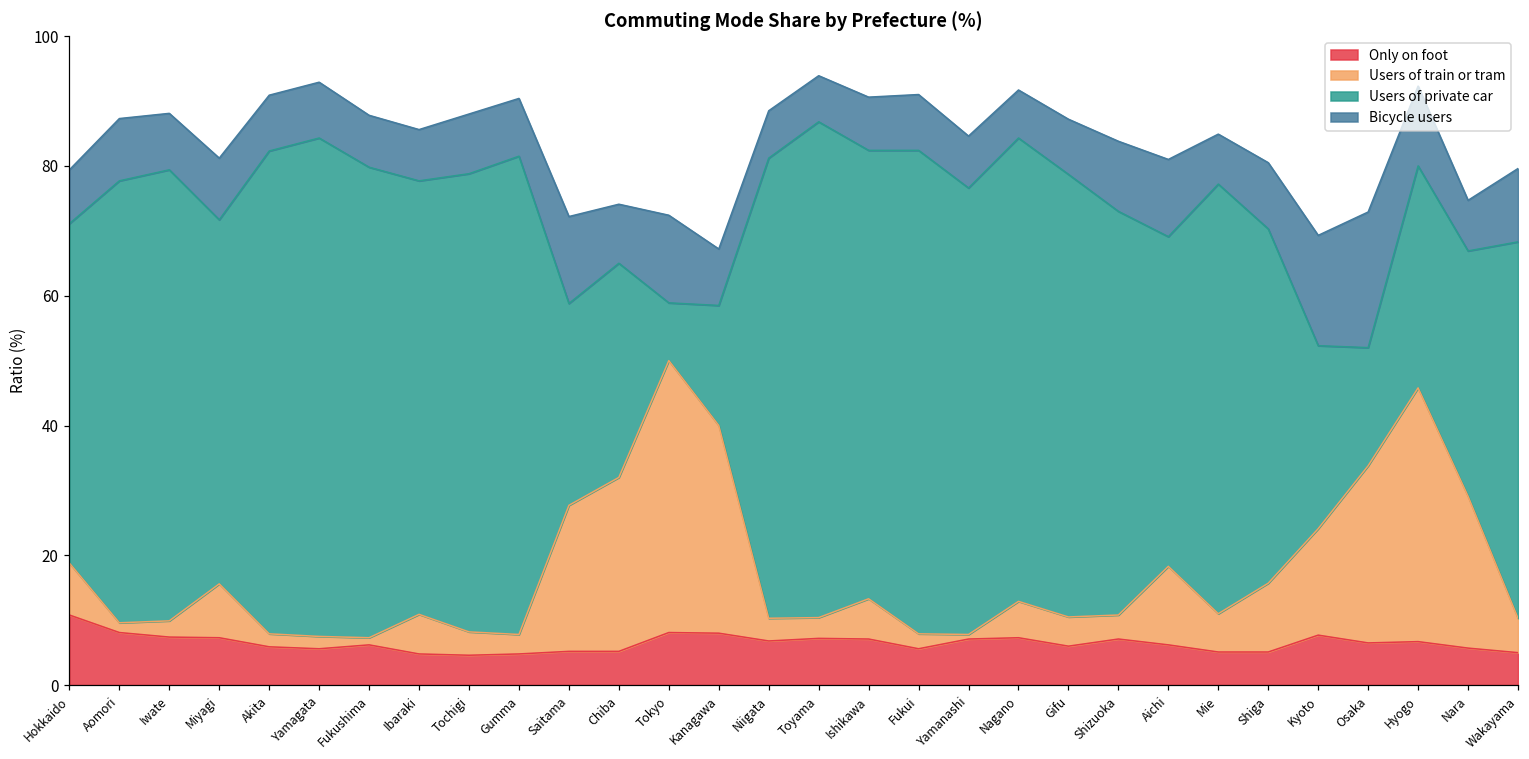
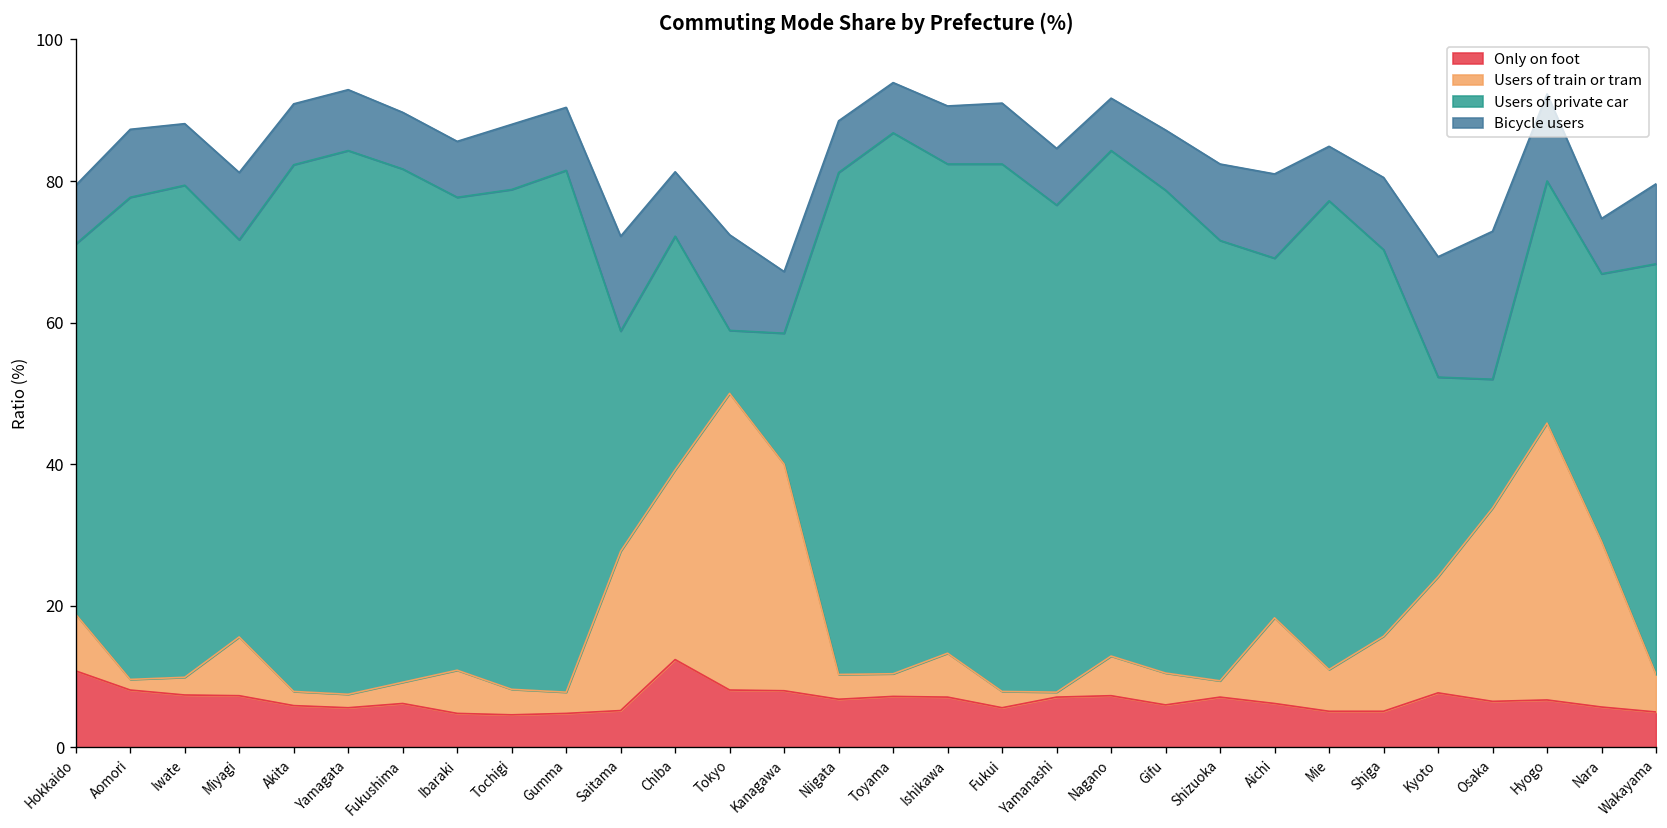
  {
    "Only on foot": {
      "Hokkaido": 11,
      "Aomori": 8,
      "Iwate": 7,
      "Miyagi": 7,
      "Akita": 6,
      "Yamagata": 6,
      "Fukushima": 6,
      "Ibaraki": 5,
      "Tochigi": 5,
      "Gumma": 5,
      "Saitama": 5,
-     "Chiba": 5,
+     "Chiba": 12,
      "Tokyo": 8,
      "Kanagawa": 8,
      "Niigata": 7,
      "Toyama": 7,
      "Ishikawa": 7,
      "Fukui": 6,
      "Yamanashi": 7,
      "Nagano": 7,
      "Gifu": 6,
      "Shizuoka": 7,
      "Aichi": 6,
      "Mie": 5,
      "Shiga": 5,
      "Kyoto": 8,
      "Osaka": 7,
      "Hyogo": 7,
      "Nara": 6,
      "Wakayama": 5
    },
    "Users of train or tram": {
      "Hokkaido": 8,
      "Aomori": 2,
      "Iwate": 3,
      "Miyagi": 8,
      "Akita": 2,
      "Yamagata": 2,
-     "Fukushima": 1,
+     "Fukushima": 3,
      "Ibaraki": 6,
      "Tochigi": 4,
      "Gumma": 3,
      "Saitama": 23,
      "Chiba": 27,
      "Tokyo": 42,
      "Kanagawa": 32,
      "Niigata": 4,
      "Toyama": 3,
      "Ishikawa": 6,
      "Fukui": 2,
      "Yamanashi": 1,
      "Nagano": 6,
      "Gifu": 5,
-     "Shizuoka": 4,
+     "Shizuoka": 2,
      "Aichi": 12,
      "Mie": 6,
      "Shiga": 11,
      "Kyoto": 16,
      "Osaka": 27,
      "Hyogo": 39,
      "Nara": 23,
      "Wakayama": 5
    }
  }
